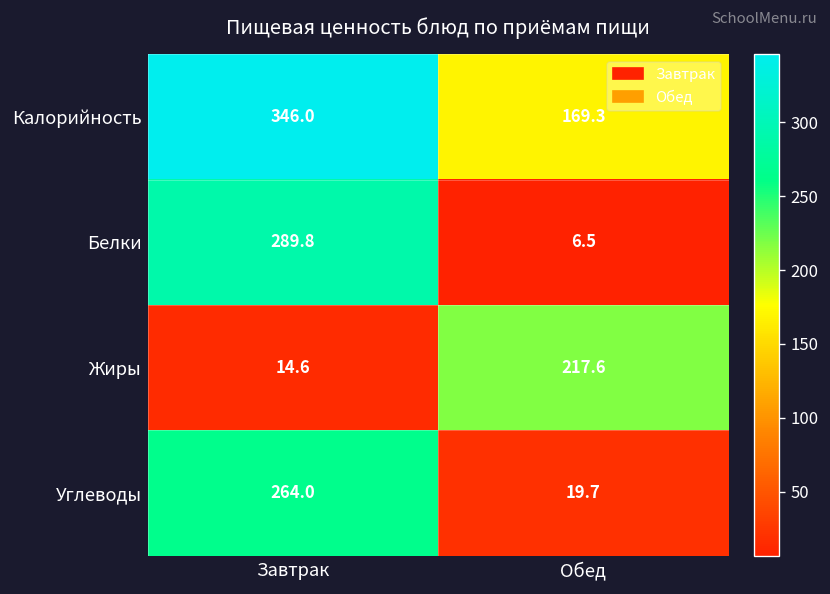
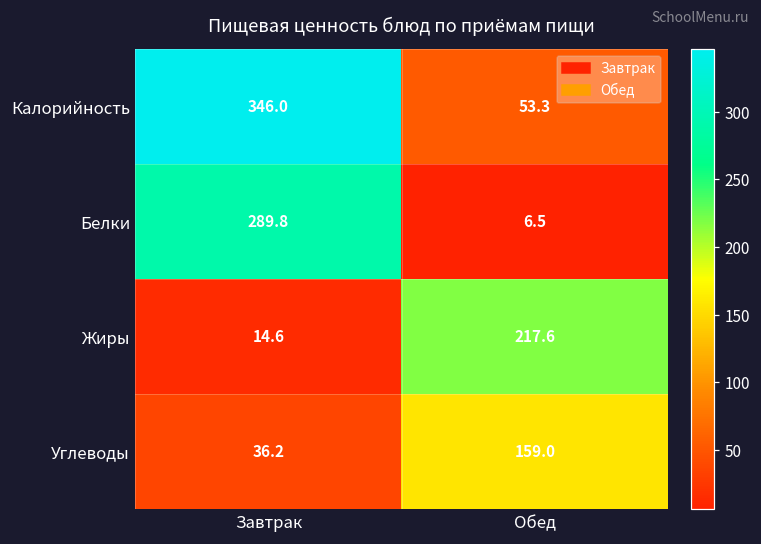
  {
    "Калорийность": {
      "Завтрак": 346.0,
-     "Обед": 169.3
+     "Обед": 53.3
    },
    "Белки": {
      "Завтрак": 289.8,
      "Обед": 6.5
    },
    "Жиры": {
      "Завтрак": 14.6,
      "Обед": 217.6
    },
    "Углеводы": {
-     "Завтрак": 264.0,
-     "Обед": 19.7
+     "Завтрак": 36.2,
+     "Обед": 159.0
    }
  }
